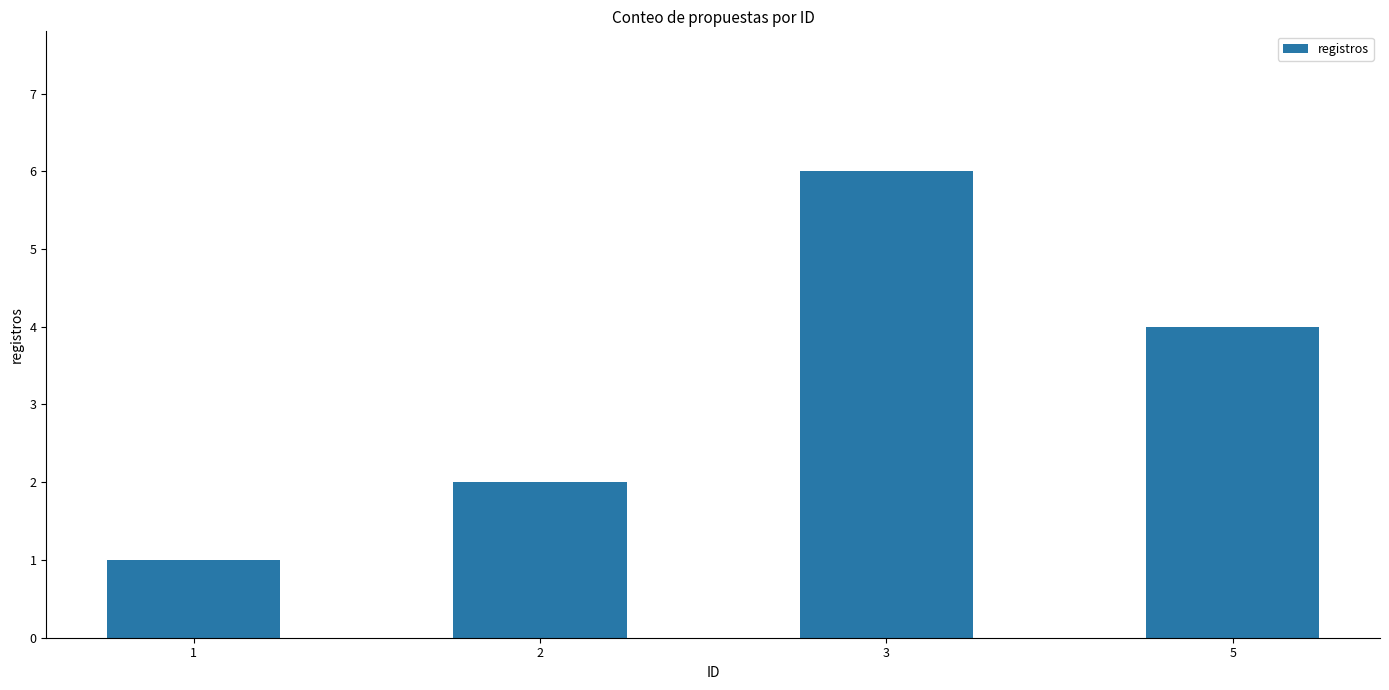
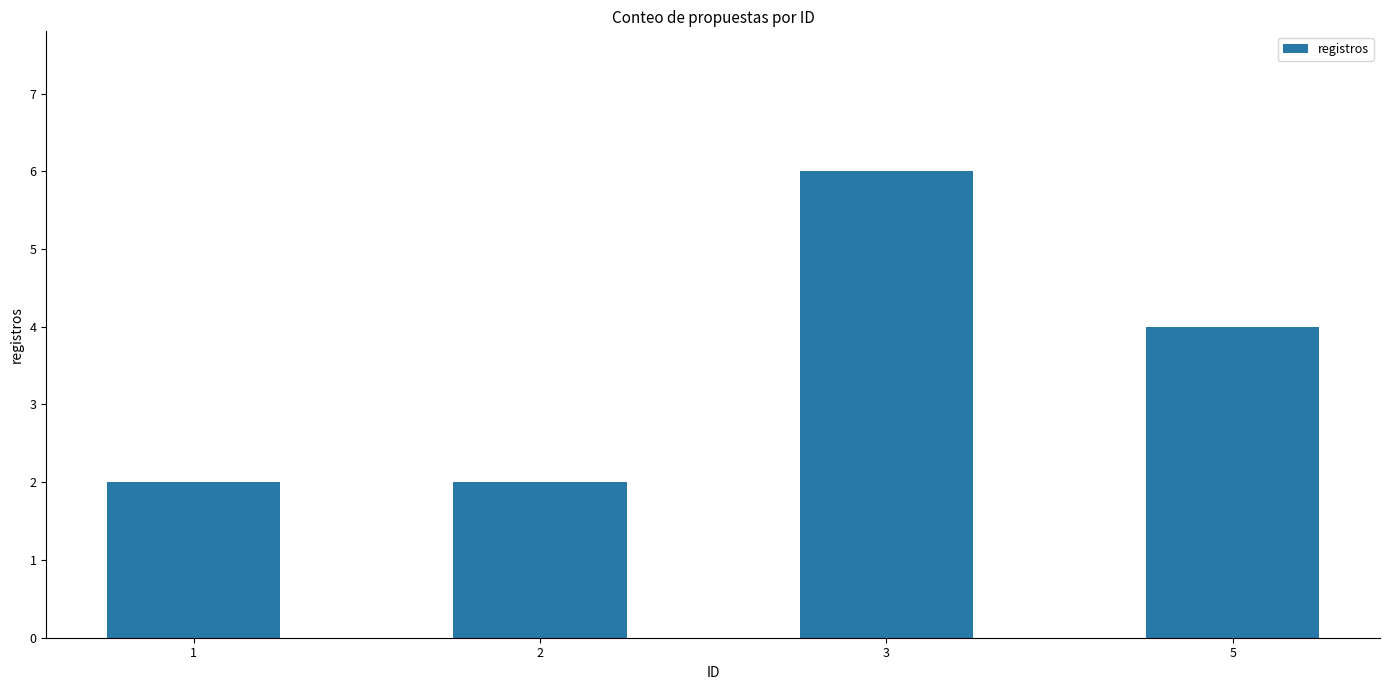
  {
-   "1": 1,
+   "1": 2,
    "2": 2,
    "3": 6,
    "5": 4
  }
